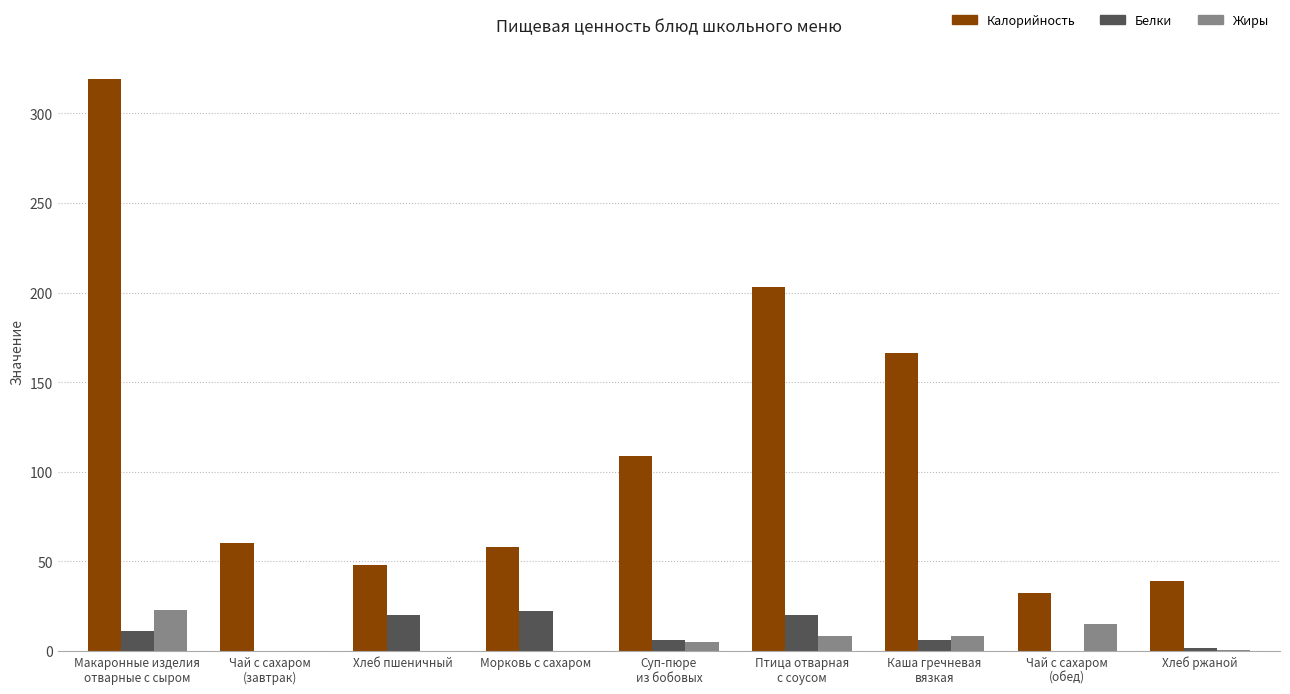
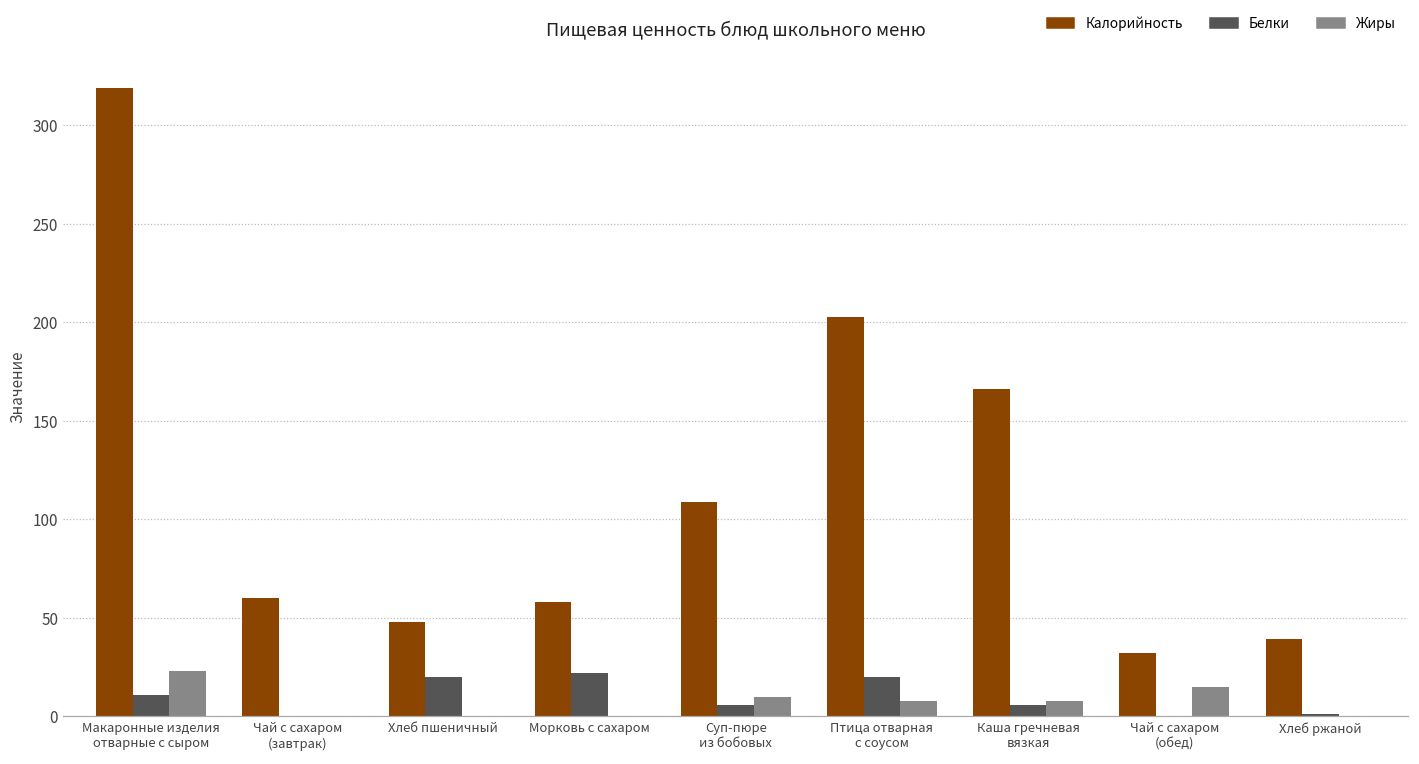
  {
    "Калорийность": {
      "Макаронные изделия отварные с сыром": 319,
      "Чай с сахаром (завтрак)": 60,
      "Хлеб пшеничный": 48,
      "Морковь с сахаром": 58,
      "Суп-пюре из бобовых": 109,
      "Птица отварная с соусом": 203,
      "Каша гречневая вязкая": 166,
      "Чай с сахаром (обед)": 32,
      "Хлеб ржаной": 39
    },
    "Белки": {
      "Макаронные изделия отварные с сыром": 11,
      "Чай с сахаром (завтрак)": 0,
      "Хлеб пшеничный": 20,
      "Морковь с сахаром": 22,
      "Суп-пюре из бобовых": 6,
      "Птица отварная с соусом": 20,
      "Каша гречневая вязкая": 6
    },
    "Жиры": {
      "Макаронные изделия отварные с сыром": 23,
      "Чай с сахаром (завтрак)": 0,
      "Хлеб пшеничный": 0,
      "Морковь с сахаром": 0,
-     "Суп-пюре из бобовых": 5,
+     "Суп-пюре из бобовых": 10,
      "Птица отварная с соусом": 8,
      "Каша гречневая вязкая": 8,
      "Чай с сахаром (обед)": 15
    }
  }
